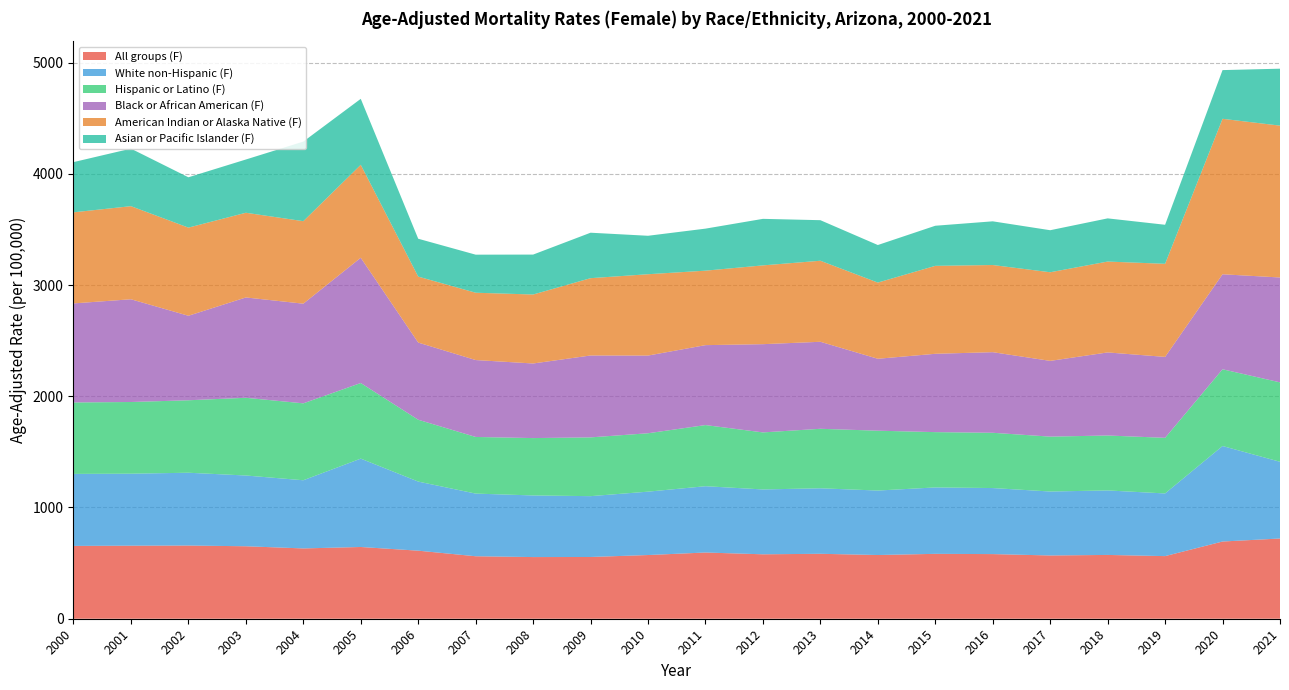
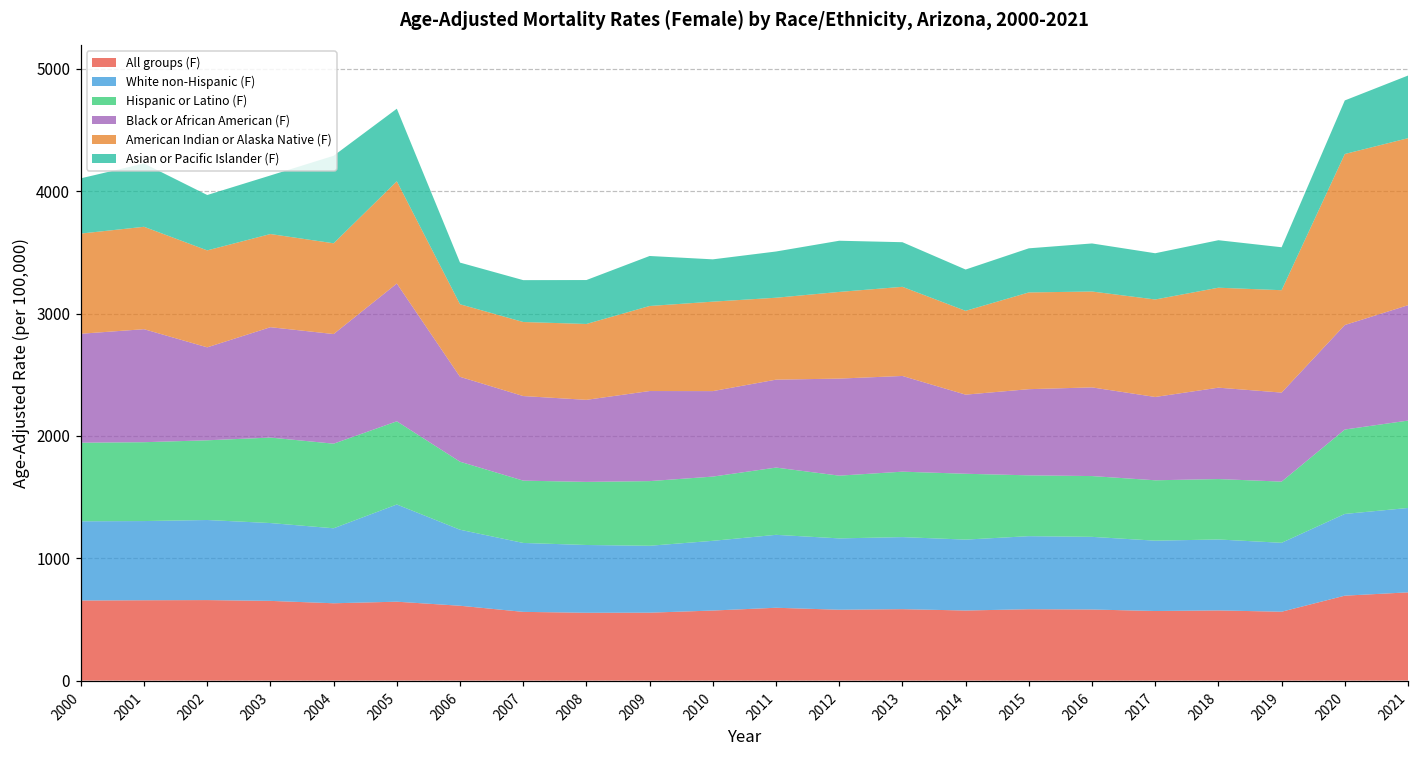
  {
    "White non-Hispanic (F)": {
      "2000": 650,
      "2001": 650,
      "2002": 650,
      "2003": 640,
      "2004": 610,
      "2005": 790,
      "2006": 620,
      "2007": 560,
      "2008": 550,
      "2009": 550,
      "2010": 570,
      "2011": 600,
      "2012": 580,
      "2013": 590,
      "2014": 580,
      "2015": 600,
      "2016": 590,
      "2017": 570,
      "2018": 580,
      "2019": 560,
-     "2020": 860,
+     "2020": 670,
      "2021": 690
    },
    "Black or African American (F)": {
      "2000": 890,
      "2001": 920,
      "2002": 760,
      "2003": 900,
      "2004": 900,
      "2005": 1130,
      "2006": 690,
      "2007": 690,
      "2008": 670,
      "2009": 740,
      "2010": 700,
      "2011": 720,
      "2012": 790,
      "2013": 780,
      "2014": 650,
      "2015": 700,
      "2016": 720,
      "2017": 680,
      "2018": 750,
      "2019": 730,
      "2020": 850,
      "2021": 940
    }
  }
